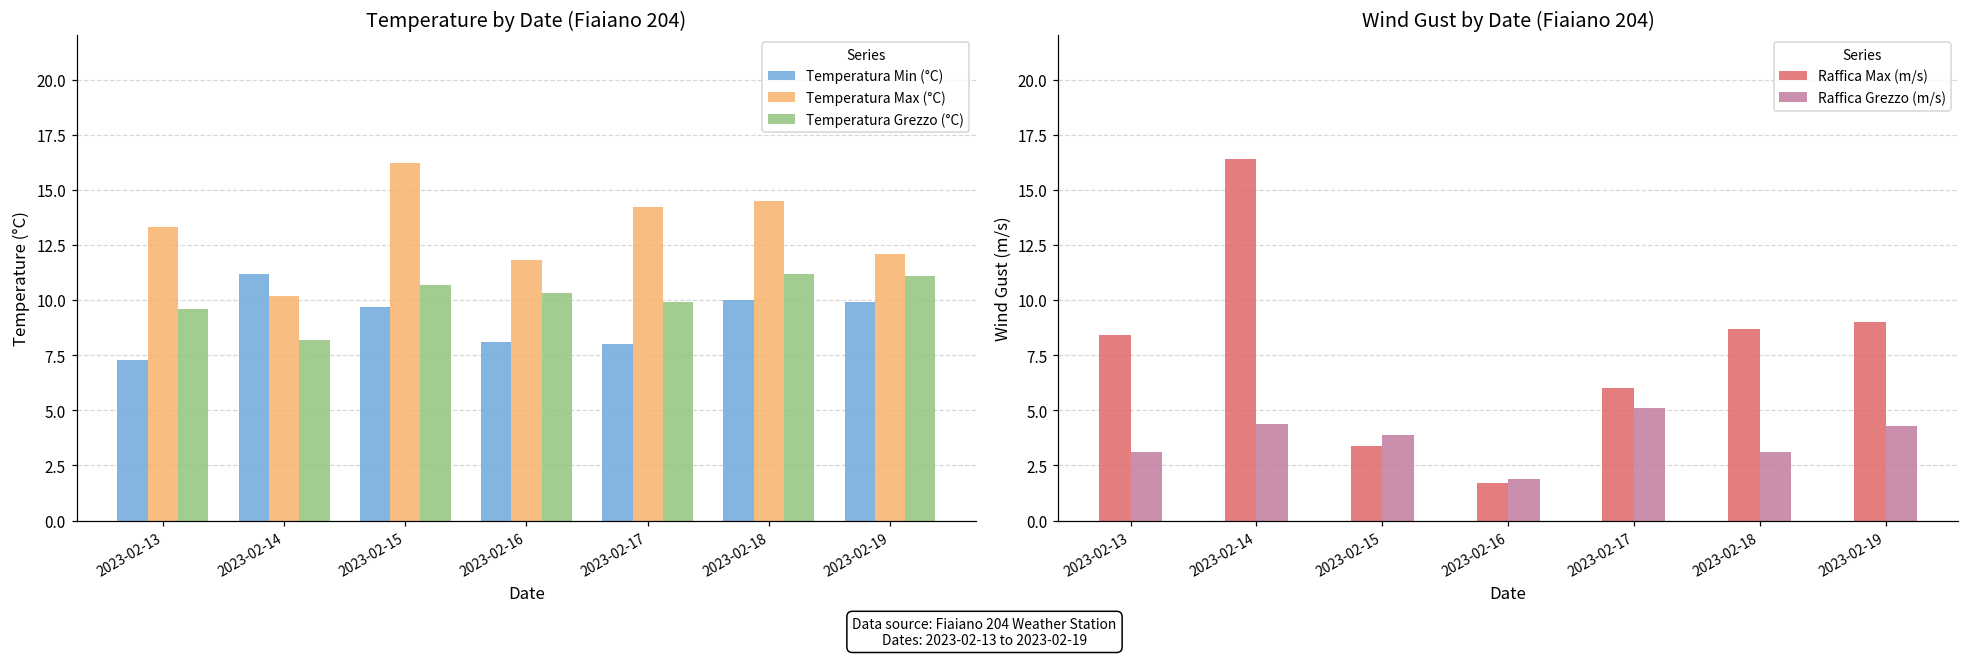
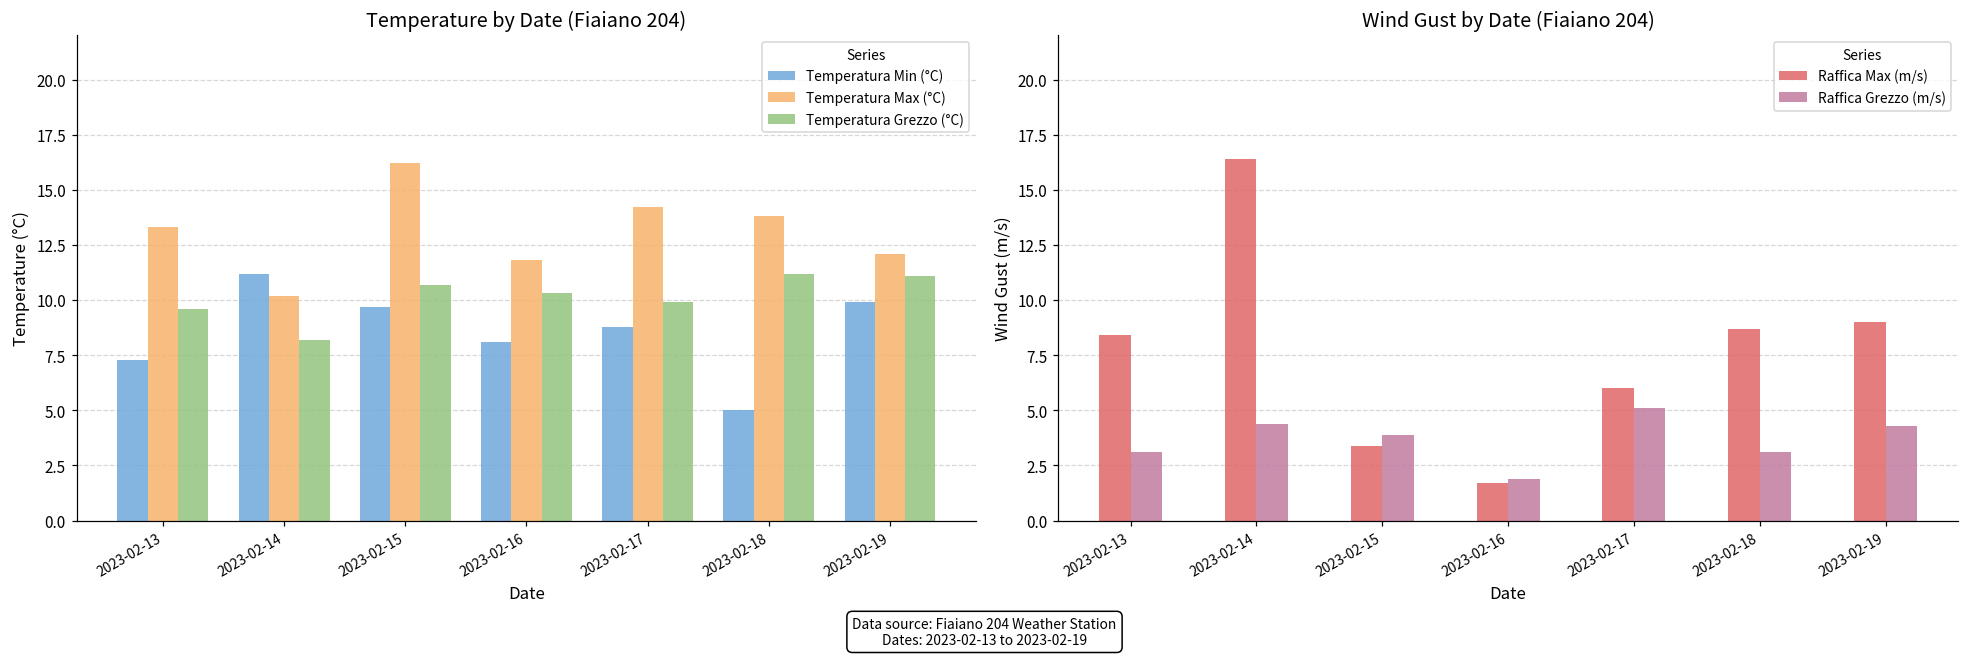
  {
    "Temperature by Date (Fiaiano 204)": {
      "Temperatura Min (°C)": {
        "2023-02-13": 7.3,
        "2023-02-14": 11.2,
        "2023-02-15": 9.7,
        "2023-02-16": 8.1,
-       "2023-02-17": 8.0,
-       "2023-02-18": 10,
+       "2023-02-17": 8.8,
+       "2023-02-18": 5,
        "2023-02-19": 9.9
      },
      "Temperatura Max (°C)": {
        "2023-02-13": 13.3,
        "2023-02-14": 10.2,
        "2023-02-15": 16.2,
        "2023-02-16": 11.8,
        "2023-02-17": 14.2,
-       "2023-02-18": 14.5,
+       "2023-02-18": 13.8,
        "2023-02-19": 12.1
      },
      "Temperatura Grezzo (°C)": {
        "2023-02-13": 9.6,
        "2023-02-14": 8.2,
        "2023-02-15": 10.7,
        "2023-02-16": 10.3,
        "2023-02-17": 9.9,
        "2023-02-18": 11.2,
        "2023-02-19": 11.1
      }
    },
    "Wind Gust by Date (Fiaiano 204)": {
      "Raffica Max (m/s)": {
        "2023-02-13": 8.4,
        "2023-02-14": 16.4,
        "2023-02-15": 3.4,
        "2023-02-16": 1.7,
        "2023-02-17": 6.0,
        "2023-02-18": 8.7,
        "2023-02-19": 9.0
      },
      "Raffica Grezzo (m/s)": {
        "2023-02-13": 3.1,
        "2023-02-14": 4.4,
        "2023-02-15": 3.9,
        "2023-02-16": 1.9,
        "2023-02-17": 5.1,
        "2023-02-18": 3.1,
        "2023-02-19": 4.3
      }
    }
  }
